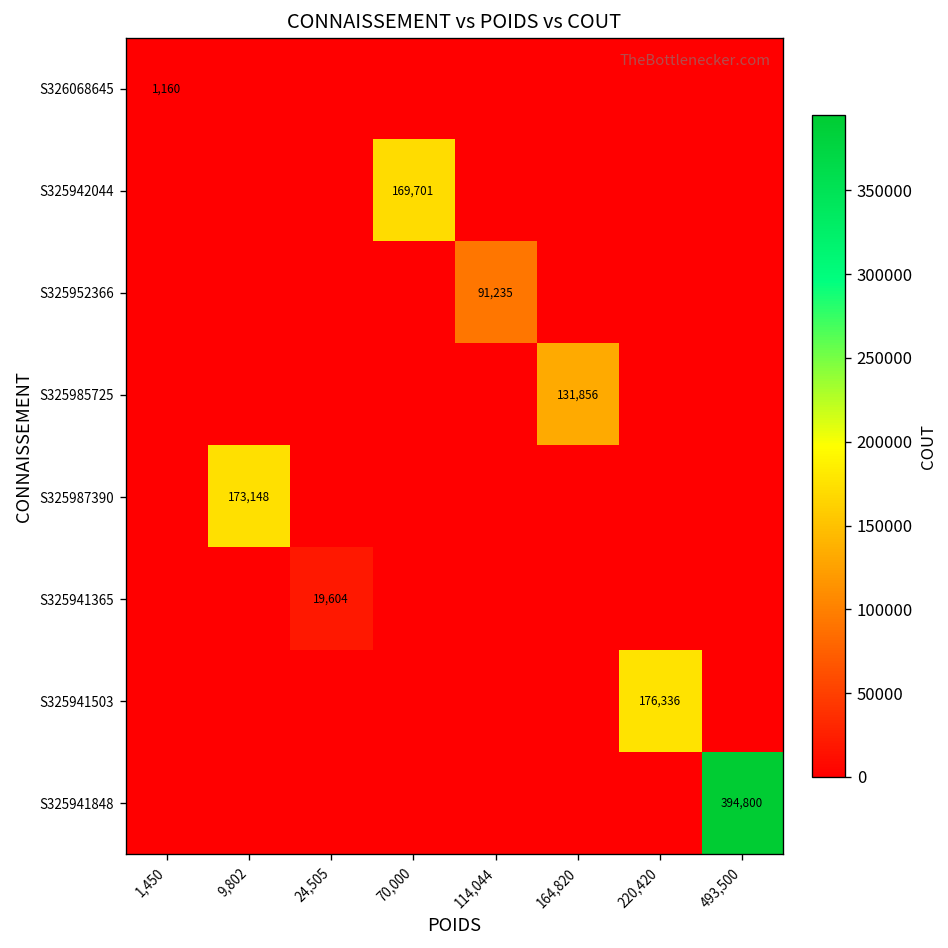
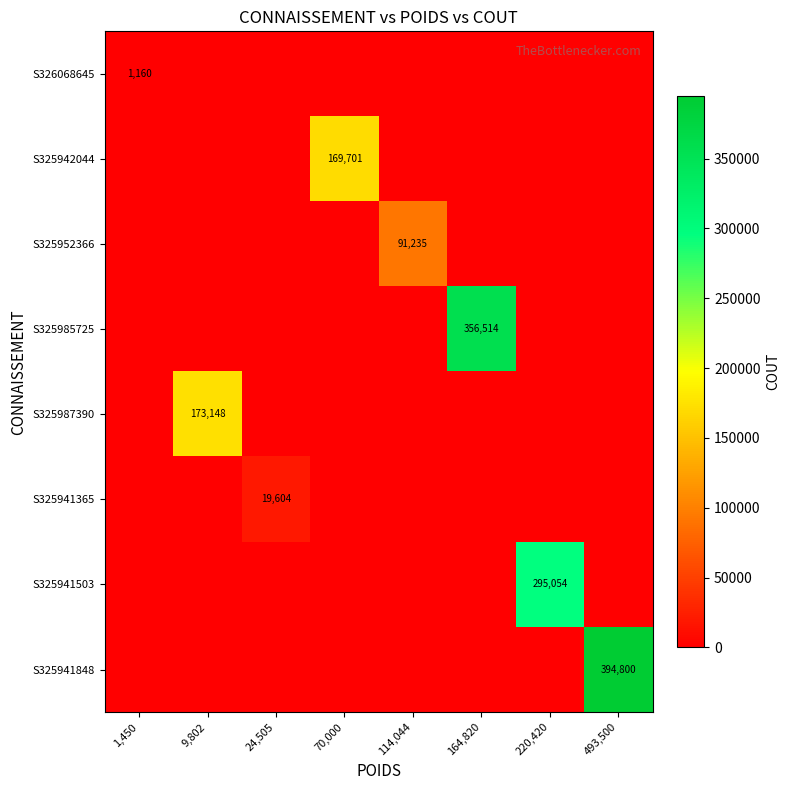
  {
    "S326068645": {
      "1,450": "1,160"
    },
    "S325942044": {
      "70,000": "169,701"
    },
    "S325952366": {
      "114,044": "91,235"
    },
    "S325985725": {
-     "164,820": "131,856"
+     "164,820": "356,514"
    },
    "S325987390": {
      "9,802": "173,148"
    },
    "S325941365": {
      "24,505": "19,604"
    },
    "S325941503": {
-     "220,420": "176,336"
+     "220,420": "295,054"
    },
    "S325941848": {
      "493,500": "394,800"
    }
  }
